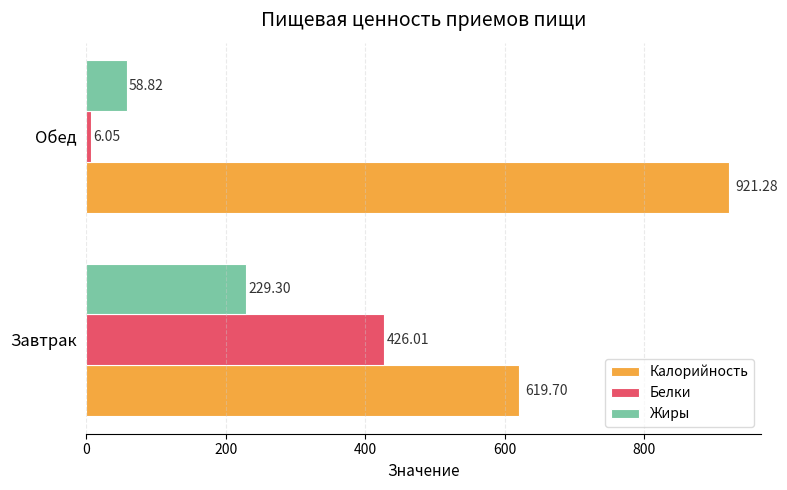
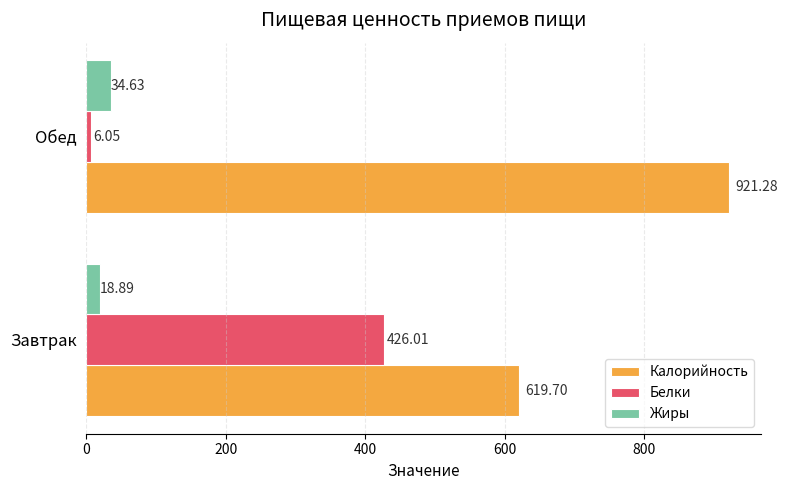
  {
    "Калорийность": {
      "Обед": 921.28,
      "Завтрак": 619.70
    },
    "Белки": {
      "Обед": 6.05,
      "Завтрак": 426.01
    },
    "Жиры": {
-     "Обед": 58.82,
-     "Завтрак": 229.30
+     "Обед": 34.63,
+     "Завтрак": 18.89
    }
  }
